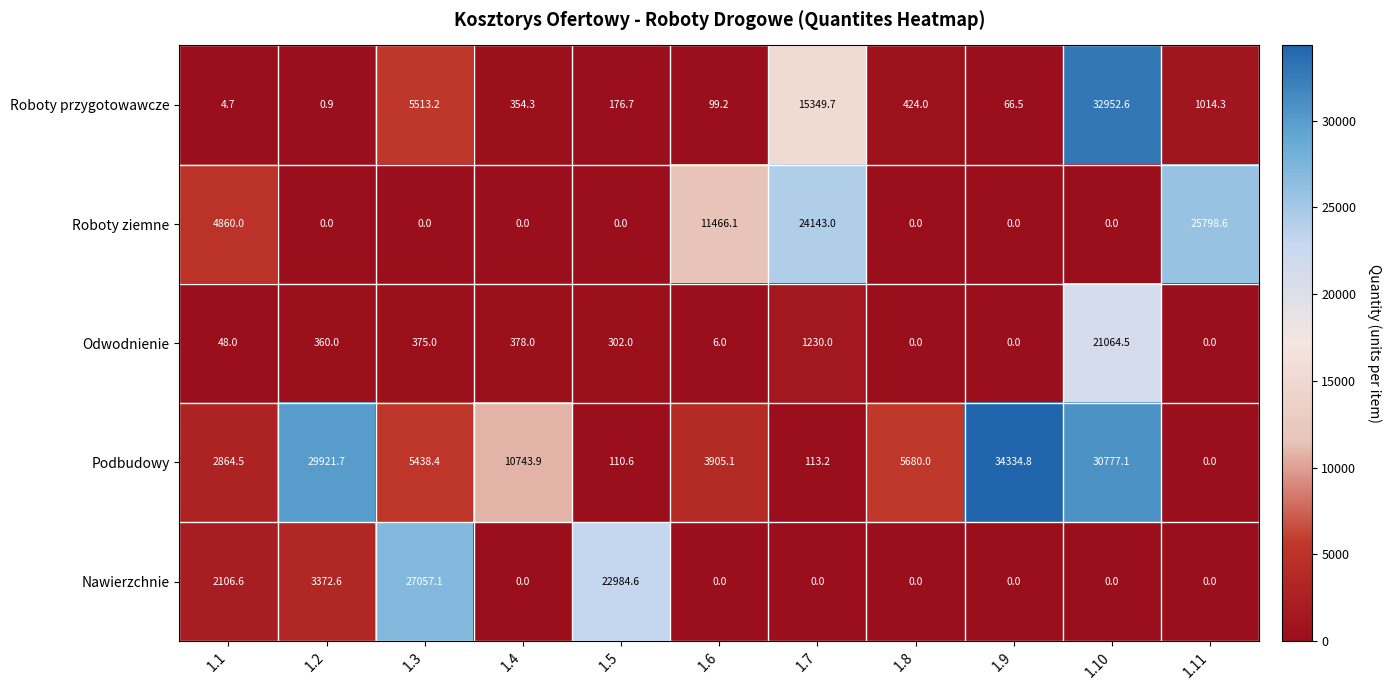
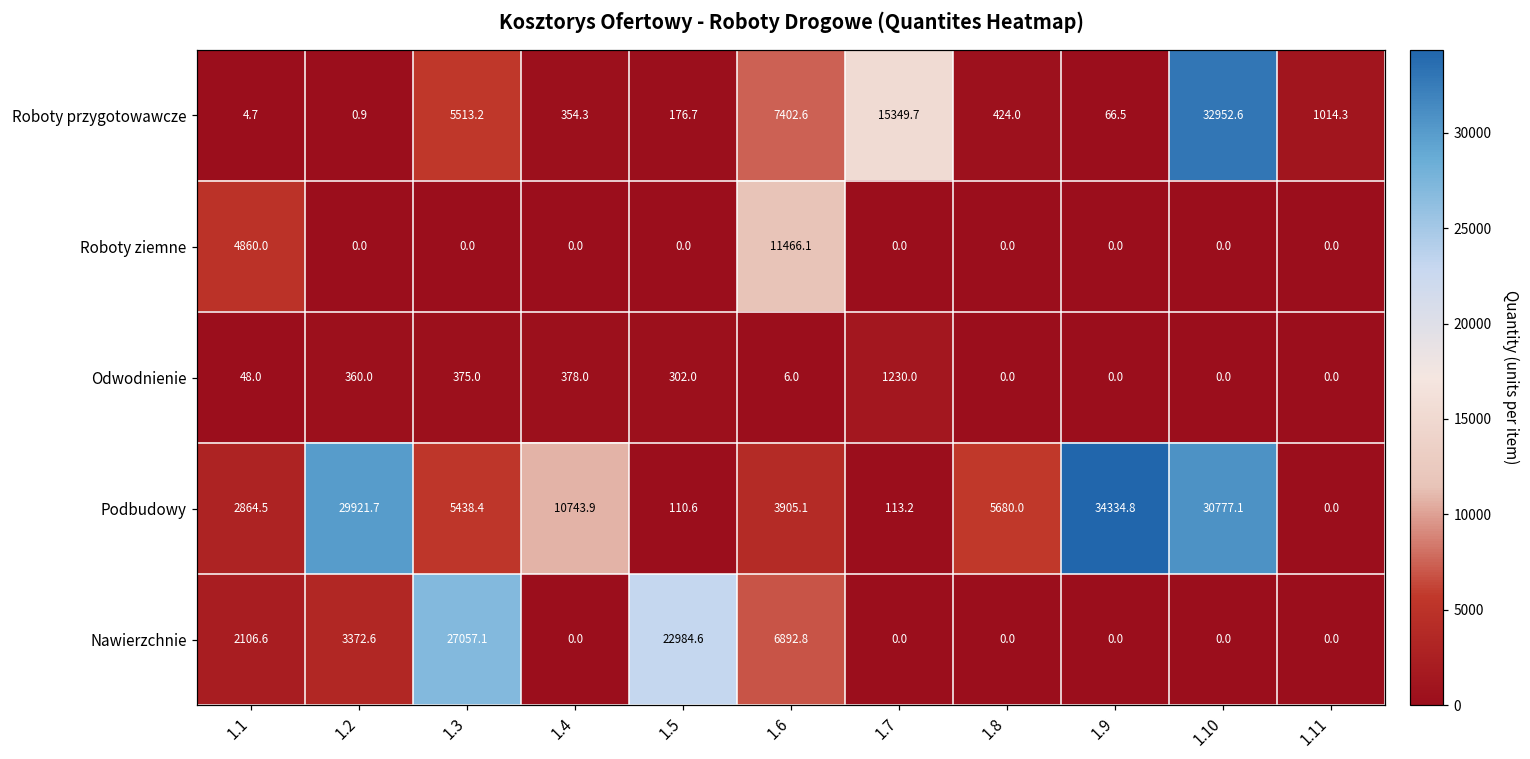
  {
    "Roboty przygotowawcze": {
      "1.1": 4.7,
      "1.2": 0.9,
      "1.3": 5513.2,
      "1.4": 354.3,
      "1.5": 176.7,
-     "1.6": 99.2,
+     "1.6": 7402.6,
      "1.7": 15349.7,
      "1.8": 424.0,
      "1.9": 66.5,
      "1.10": 32952.6,
      "1.11": 1014.3
    },
    "Roboty ziemne": {
      "1.1": 4860.0,
      "1.2": 0.0,
      "1.3": 0.0,
      "1.4": 0.0,
      "1.5": 0.0,
      "1.6": 11466.1,
-     "1.7": 24143.0,
+     "1.7": 0.0,
      "1.8": 0.0,
      "1.9": 0.0,
      "1.10": 0.0,
-     "1.11": 25798.6
+     "1.11": 0.0
    },
    "Odwodnienie": {
      "1.1": 48.0,
      "1.2": 360.0,
      "1.3": 375.0,
      "1.4": 378.0,
      "1.5": 302.0,
      "1.6": 6.0,
      "1.7": 1230.0,
      "1.8": 0.0,
      "1.9": 0.0,
-     "1.10": 21064.5,
+     "1.10": 0.0,
      "1.11": 0.0
    },
    "Podbudowy": {
      "1.1": 2864.5,
      "1.2": 29921.7,
      "1.3": 5438.4,
      "1.4": 10743.9,
      "1.5": 110.6,
      "1.6": 3905.1,
      "1.7": 113.2,
      "1.8": 5680.0,
      "1.9": 34334.8,
      "1.10": 30777.1,
      "1.11": 0.0
    },
    "Nawierzchnie": {
      "1.1": 2106.6,
      "1.2": 3372.6,
      "1.3": 27057.1,
      "1.4": 0.0,
      "1.5": 22984.6,
-     "1.6": 0.0,
+     "1.6": 6892.8,
      "1.7": 0.0,
      "1.8": 0.0,
      "1.9": 0.0,
      "1.10": 0.0,
      "1.11": 0.0
    }
  }
